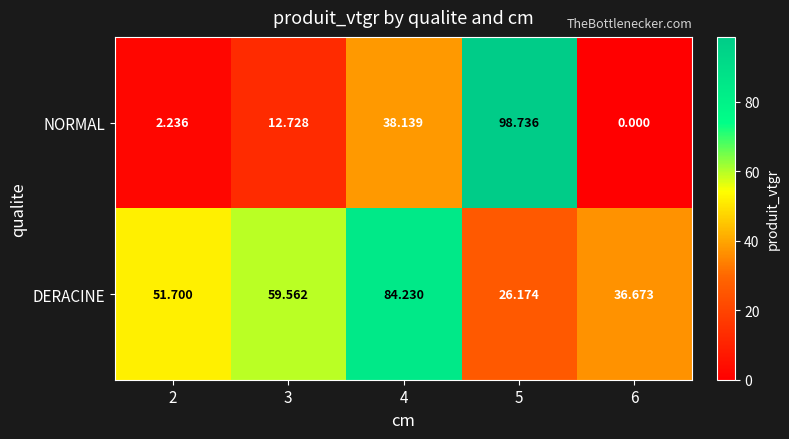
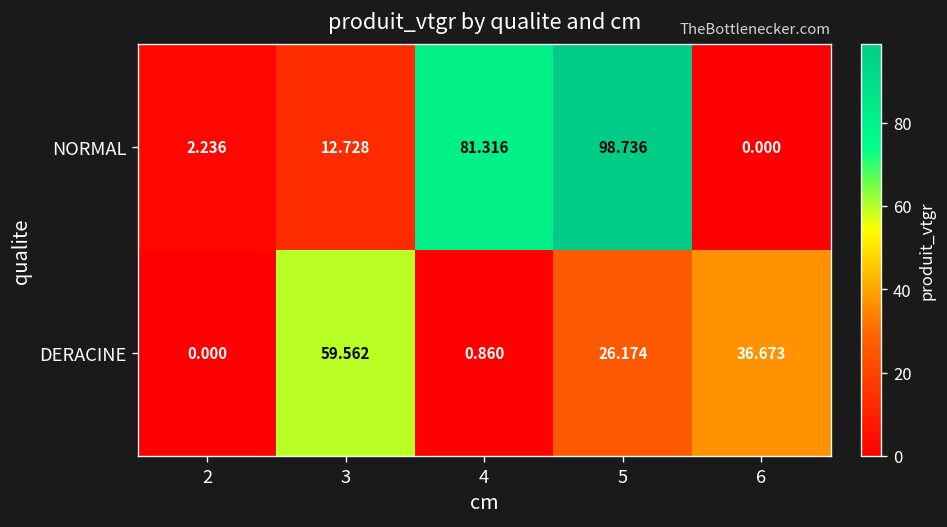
  {
    "NORMAL": {
      "2": 2.236,
      "3": 12.728,
-     "4": 38.139,
+     "4": 81.316,
      "5": 98.736,
      "6": 0.000
    },
    "DERACINE": {
-     "2": 51.700,
+     "2": 0.000,
      "3": 59.562,
-     "4": 84.230,
+     "4": 0.860,
      "5": 26.174,
      "6": 36.673
    }
  }
